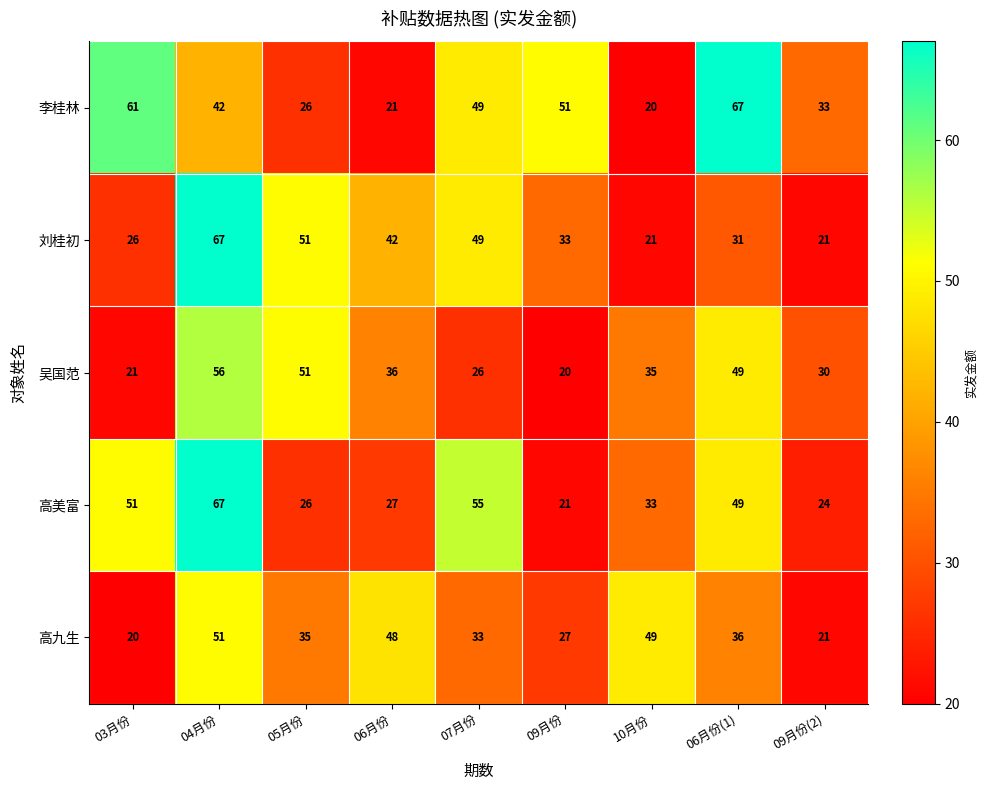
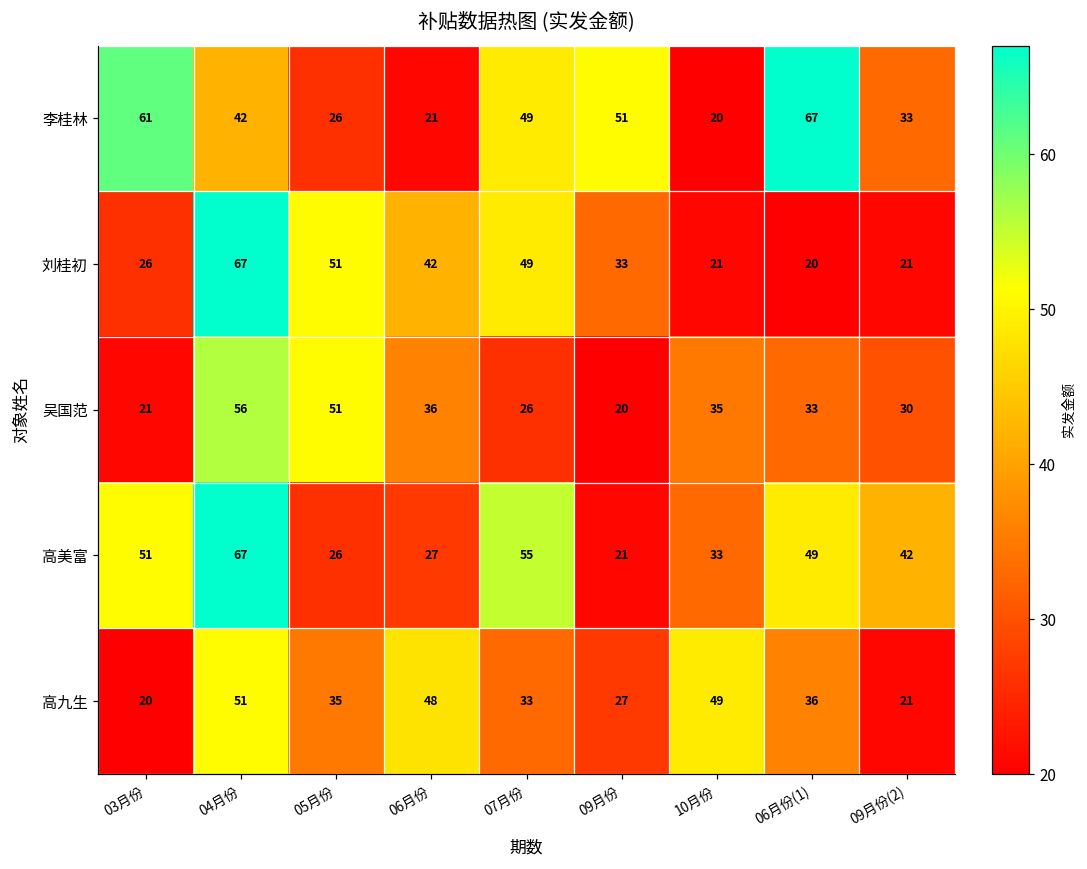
  {
    "李桂林": {
      "03月份": 61,
      "04月份": 42,
      "05月份": 26,
      "06月份": 21,
      "07月份": 49,
      "09月份": 51,
      "10月份": 20,
      "06月份(1)": 67,
      "09月份(2)": 33
    },
    "刘桂初": {
      "03月份": 26,
      "04月份": 67,
      "05月份": 51,
      "06月份": 42,
      "07月份": 49,
      "09月份": 33,
      "10月份": 21,
-     "06月份(1)": 31,
+     "06月份(1)": 20,
      "09月份(2)": 21
    },
    "吴国范": {
      "03月份": 21,
      "04月份": 56,
      "05月份": 51,
      "06月份": 36,
      "07月份": 26,
      "09月份": 20,
      "10月份": 35,
-     "06月份(1)": 49,
+     "06月份(1)": 33,
      "09月份(2)": 30
    },
    "高美富": {
      "03月份": 51,
      "04月份": 67,
      "05月份": 26,
      "06月份": 27,
      "07月份": 55,
      "09月份": 21,
      "10月份": 33,
      "06月份(1)": 49,
-     "09月份(2)": 24
+     "09月份(2)": 42
    },
    "高九生": {
      "03月份": 20,
      "04月份": 51,
      "05月份": 35,
      "06月份": 48,
      "07月份": 33,
      "09月份": 27,
      "10月份": 49,
      "06月份(1)": 36,
      "09月份(2)": 21
    }
  }
